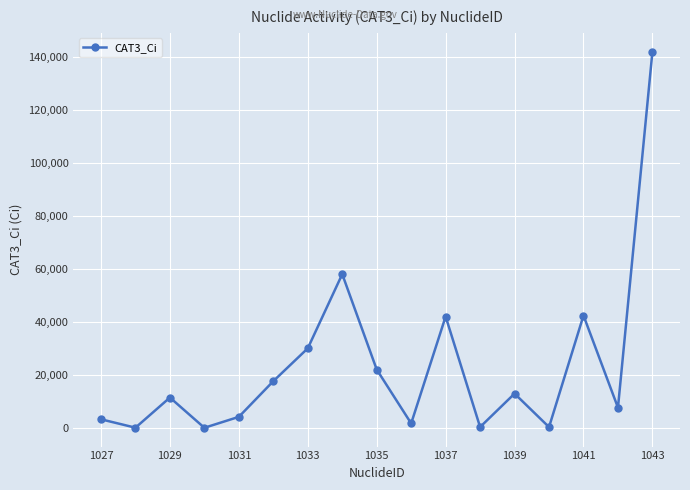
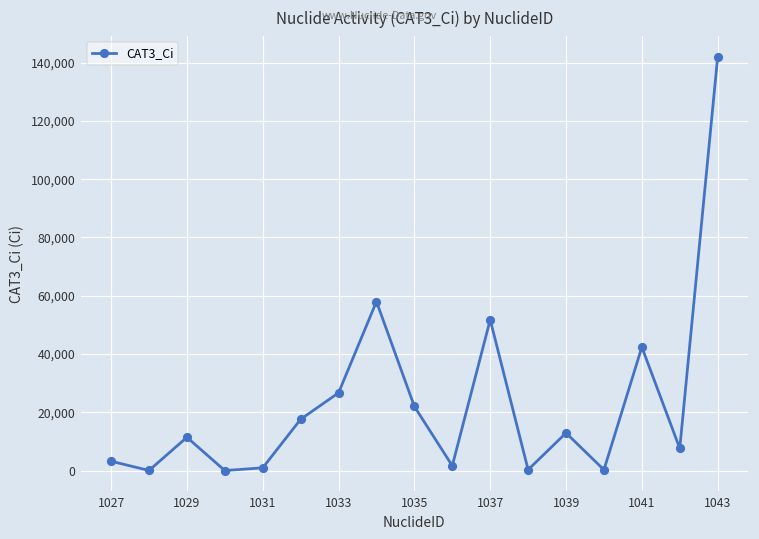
  {
    "1027": "3,000",
    "1029": "11,000",
-   "1031": "4,000",
-   "1033": "30,000",
+   "1031": "1,000",
+   "1033": "27,000",
    "1035": "22,000",
-   "1037": "42,000",
+   "1037": "52,000",
    "1039": "13,000",
    "1041": "42,000",
    "1043": "142,000"
  }
